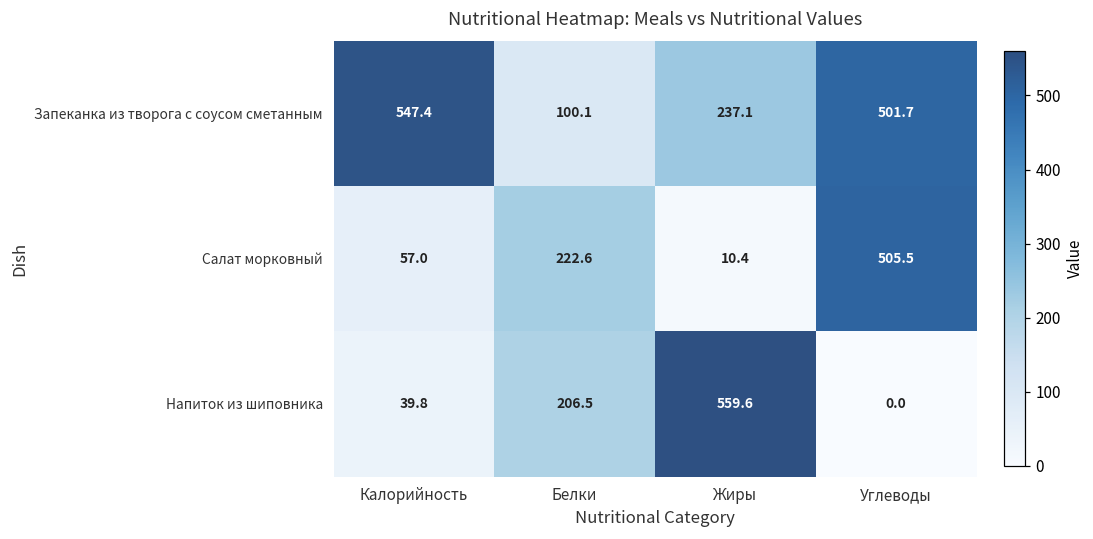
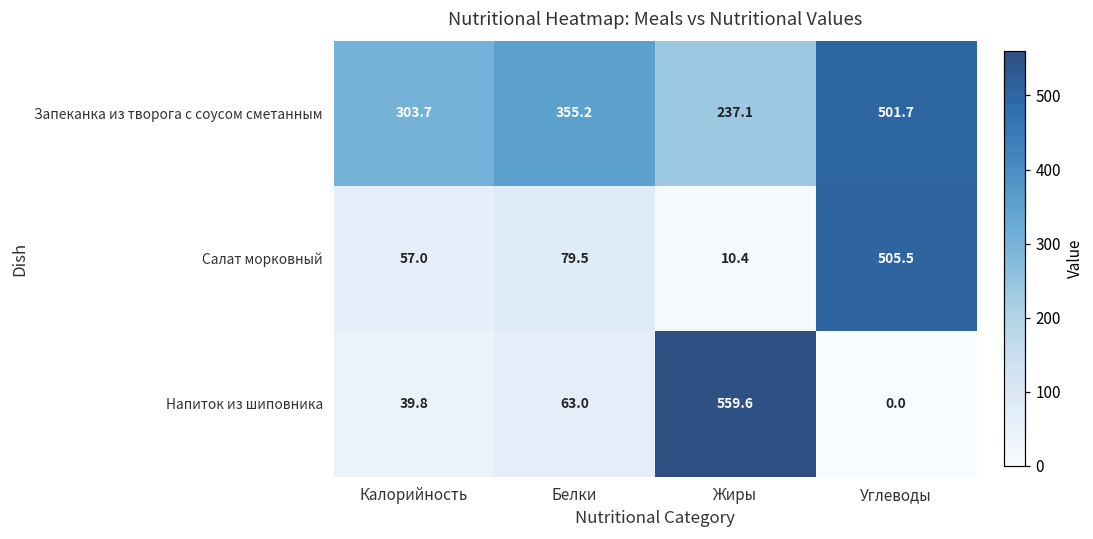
  {
    "Запеканка из творога с соусом сметанным": {
-     "Калорийность": 547.4,
-     "Белки": 100.1,
+     "Калорийность": 303.7,
+     "Белки": 355.2,
      "Жиры": 237.1,
      "Углеводы": 501.7
    },
    "Салат морковный": {
      "Калорийность": 57.0,
-     "Белки": 222.6,
+     "Белки": 79.5,
      "Жиры": 10.4,
      "Углеводы": 505.5
    },
    "Напиток из шиповника": {
      "Калорийность": 39.8,
-     "Белки": 206.5,
+     "Белки": 63.0,
      "Жиры": 559.6,
      "Углеводы": 0.0
    }
  }
